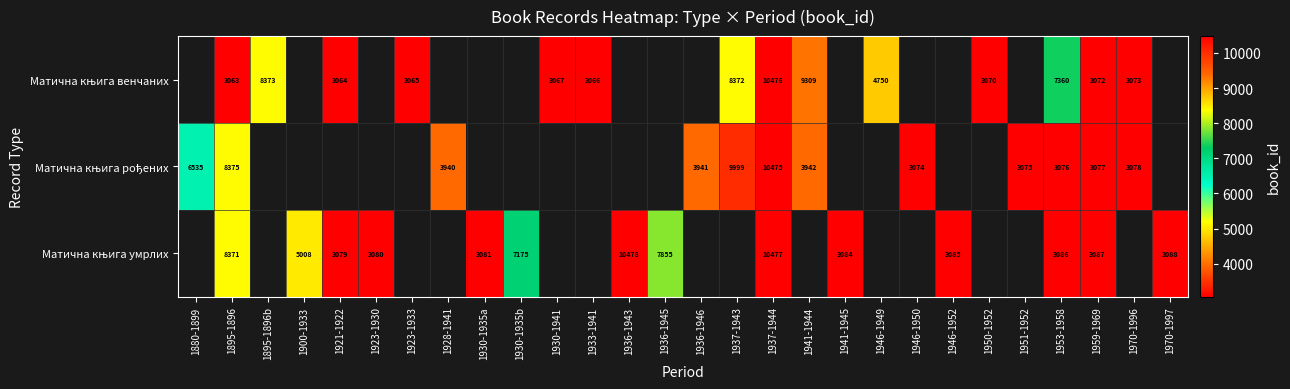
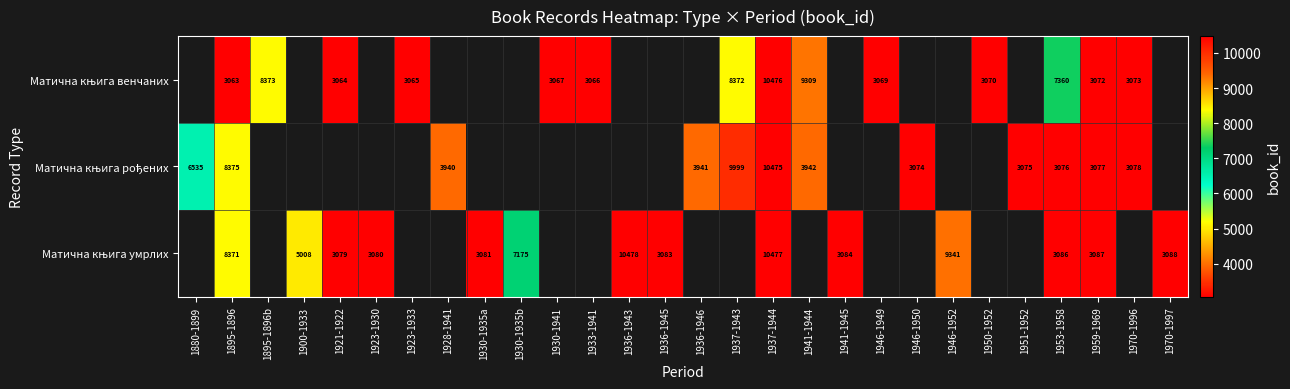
  {
    "Матична књига венчаних": {
      "1895-1896": 3063,
      "1895-1896b": 8373,
      "1921-1922": 3064,
      "1923-1933": 3065,
      "1930-1941": 3067,
      "1933-1941": 3066,
      "1937-1943": 8372,
      "1937-1944": 10476,
      "1941-1944": 9309,
-     "1946-1949": 4750,
+     "1946-1949": 3069,
      "1950-1952": 3070,
      "1953-1958": 7360,
      "1959-1969": 3072,
      "1970-1996": 3073
    },
    "Матична књига рођених": {
      "1880-1899": 6535,
      "1895-1896": 8375,
      "1928-1941": 3940,
      "1936-1946": 3941,
      "1937-1943": 9999,
      "1937-1944": 10475,
      "1941-1944": 3942,
      "1946-1950": 3074,
      "1951-1952": 3075,
      "1953-1958": 3076,
      "1959-1969": 3077,
      "1970-1996": 3078
    },
    "Матична књига умрлих": {
      "1895-1896": 8371,
      "1900-1933": 5008,
      "1921-1922": 3079,
      "1923-1930": 3080,
      "1930-1935a": 3081,
      "1930-1935b": 7175,
      "1936-1943": 10478,
-     "1936-1945": 7855,
+     "1936-1945": 3083,
      "1937-1944": 10477,
      "1941-1945": 3084,
-     "1946-1952": 3085,
+     "1946-1952": 9341,
      "1953-1958": 3086,
      "1959-1969": 3087,
      "1970-1997": 3088
    }
  }
